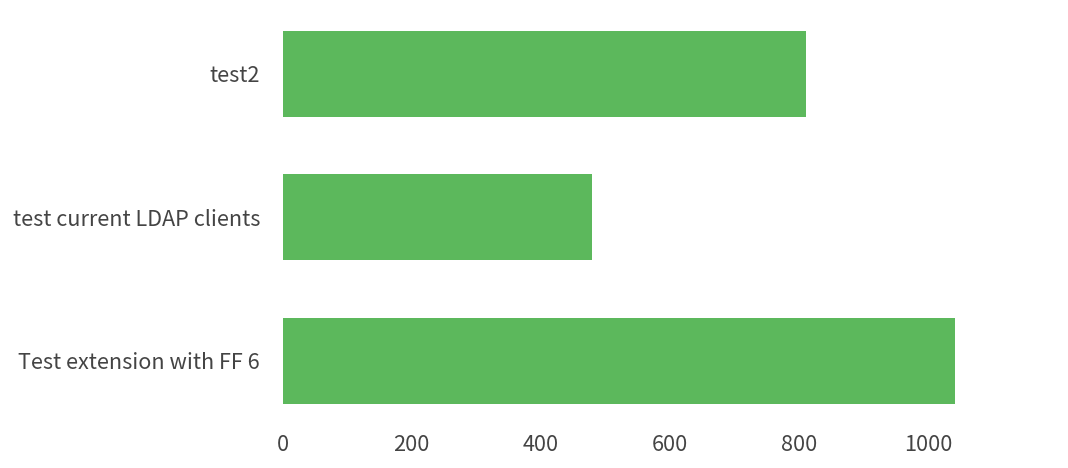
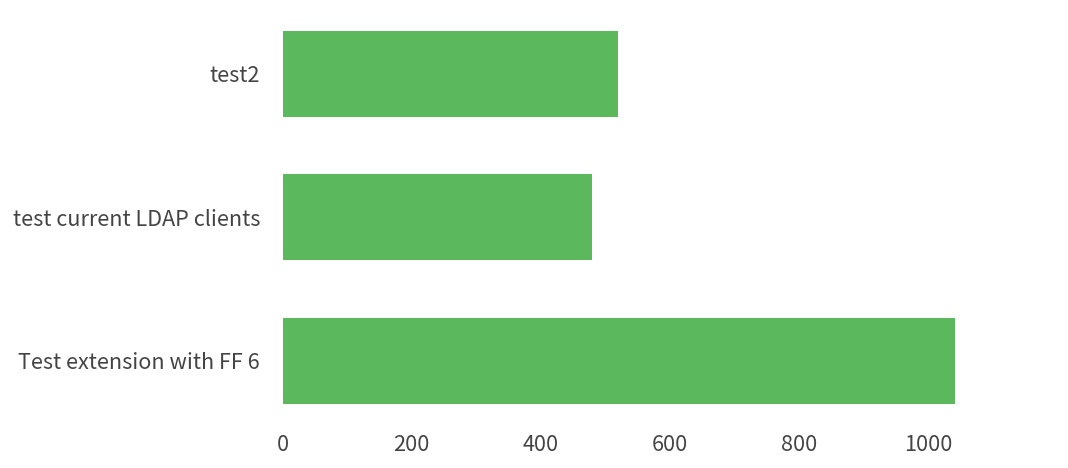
  {
-   "test2": 810,
+   "test2": 520,
    "test current LDAP clients": 480,
    "Test extension with FF 6": 1040
  }
